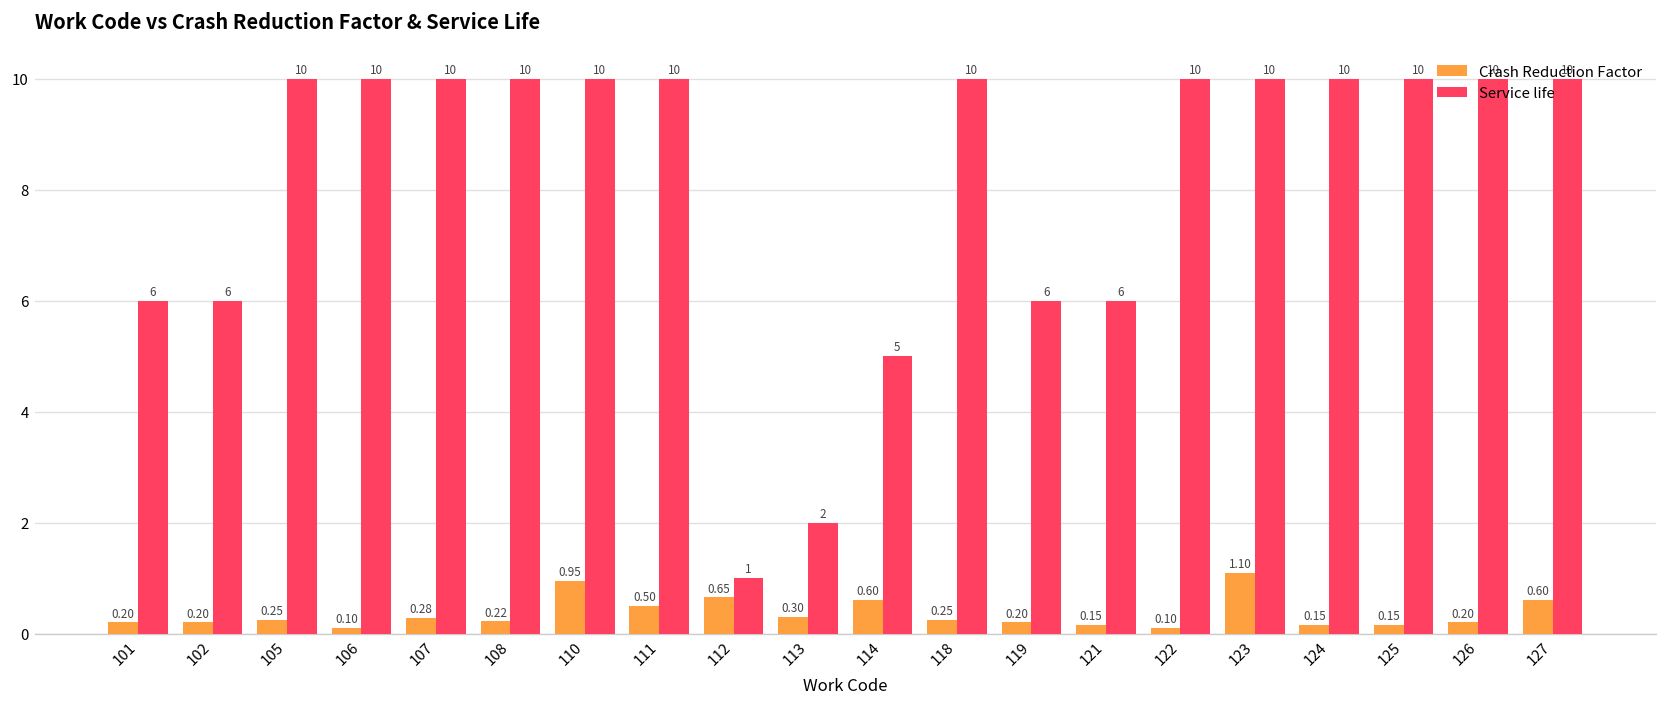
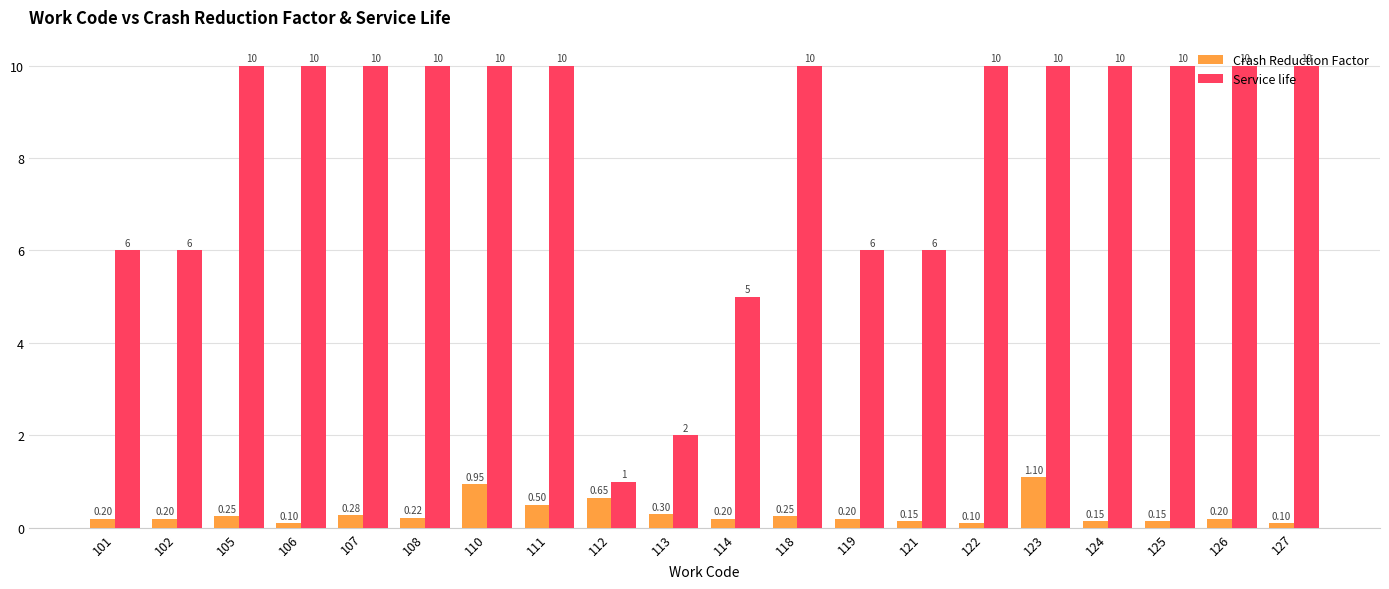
  {
    "Crash Reduction Factor": {
      "101": 0.20,
      "102": 0.20,
      "105": 0.25,
      "106": 0.10,
      "107": 0.28,
      "108": 0.22,
      "110": 0.95,
      "111": 0.50,
      "112": 0.65,
      "113": 0.30,
-     "114": 0.60,
+     "114": 0.20,
      "118": 0.25,
      "119": 0.20,
      "121": 0.15,
      "122": 0.10,
      "123": 1.10,
      "124": 0.15,
      "125": 0.15,
      "126": 0.20,
-     "127": 0.60
+     "127": 0.10
    },
    "Service life": {
      "101": 6,
      "102": 6,
      "105": 10,
      "106": 10,
      "107": 10,
      "108": 10,
      "110": 10,
      "111": 10,
      "112": 1,
      "113": 2,
      "114": 5,
      "118": 10,
      "119": 6,
      "121": 6,
      "122": 10,
      "123": 10,
      "124": 10,
      "125": 10,
      "126": 10,
      "127": 10
    }
  }
